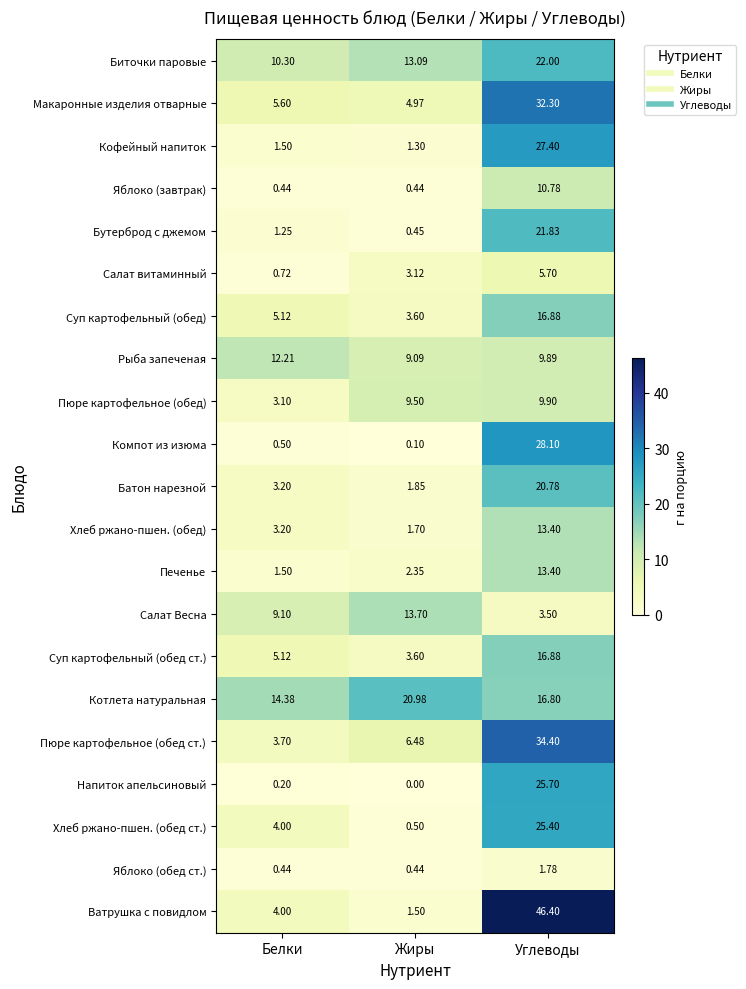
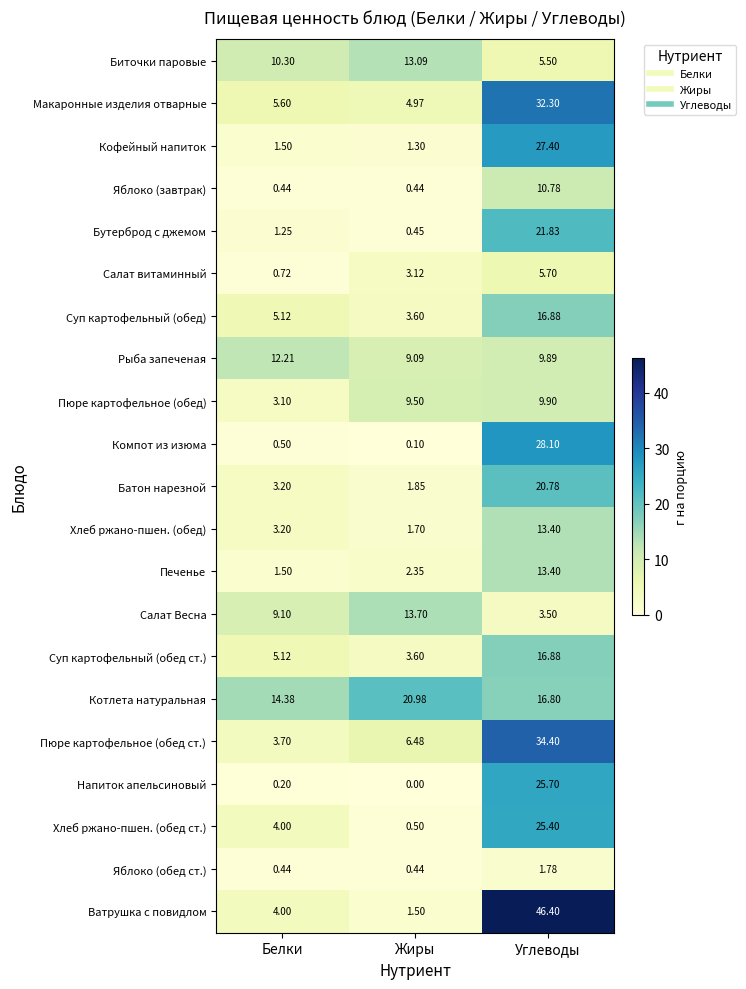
  {
    "Биточки паровые": {
      "Белки": 10.30,
      "Жиры": 13.09,
-     "Углеводы": 22.00
+     "Углеводы": 5.50
    },
    "Макаронные изделия отварные": {
      "Белки": 5.60,
      "Жиры": 4.97,
      "Углеводы": 32.30
    },
    "Кофейный напиток": {
      "Белки": 1.50,
      "Жиры": 1.30,
      "Углеводы": 27.40
    },
    "Яблоко (завтрак)": {
      "Белки": 0.44,
      "Жиры": 0.44,
      "Углеводы": 10.78
    },
    "Бутерброд с джемом": {
      "Белки": 1.25,
      "Жиры": 0.45,
      "Углеводы": 21.83
    },
    "Салат витаминный": {
      "Белки": 0.72,
      "Жиры": 3.12,
      "Углеводы": 5.70
    },
    "Суп картофельный (обед)": {
      "Белки": 5.12,
      "Жиры": 3.60,
      "Углеводы": 16.88
    },
    "Рыба запеченая": {
      "Белки": 12.21,
      "Жиры": 9.09,
      "Углеводы": 9.89
    },
    "Пюре картофельное (обед)": {
      "Белки": 3.10,
      "Жиры": 9.50,
      "Углеводы": 9.90
    },
    "Компот из изюма": {
      "Белки": 0.50,
      "Жиры": 0.10,
      "Углеводы": 28.10
    },
    "Батон нарезной": {
      "Белки": 3.20,
      "Жиры": 1.85,
      "Углеводы": 20.78
    },
    "Хлеб ржано-пшен. (обед)": {
      "Белки": 3.20,
      "Жиры": 1.70,
      "Углеводы": 13.40
    },
    "Печенье": {
      "Белки": 1.50,
      "Жиры": 2.35,
      "Углеводы": 13.40
    },
    "Салат Весна": {
      "Белки": 9.10,
      "Жиры": 13.70,
      "Углеводы": 3.50
    },
    "Суп картофельный (обед ст.)": {
      "Белки": 5.12,
      "Жиры": 3.60,
      "Углеводы": 16.88
    },
    "Котлета натуральная": {
      "Белки": 14.38,
      "Жиры": 20.98,
      "Углеводы": 16.80
    },
    "Пюре картофельное (обед ст.)": {
      "Белки": 3.70,
      "Жиры": 6.48,
      "Углеводы": 34.40
    },
    "Напиток апельсиновый": {
      "Белки": 0.20,
      "Жиры": 0.00,
      "Углеводы": 25.70
    },
    "Хлеб ржано-пшен. (обед ст.)": {
      "Белки": 4.00,
      "Жиры": 0.50,
      "Углеводы": 25.40
    },
    "Яблоко (обед ст.)": {
      "Белки": 0.44,
      "Жиры": 0.44,
      "Углеводы": 1.78
    },
    "Ватрушка с повидлом": {
      "Белки": 4.00,
      "Жиры": 1.50,
      "Углеводы": 46.40
    }
  }
